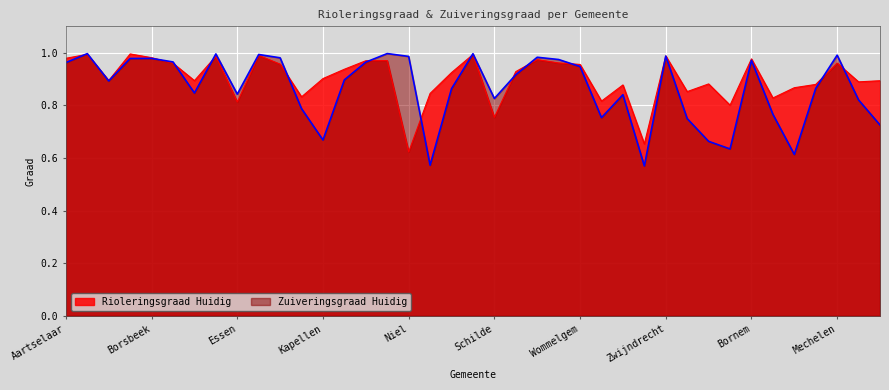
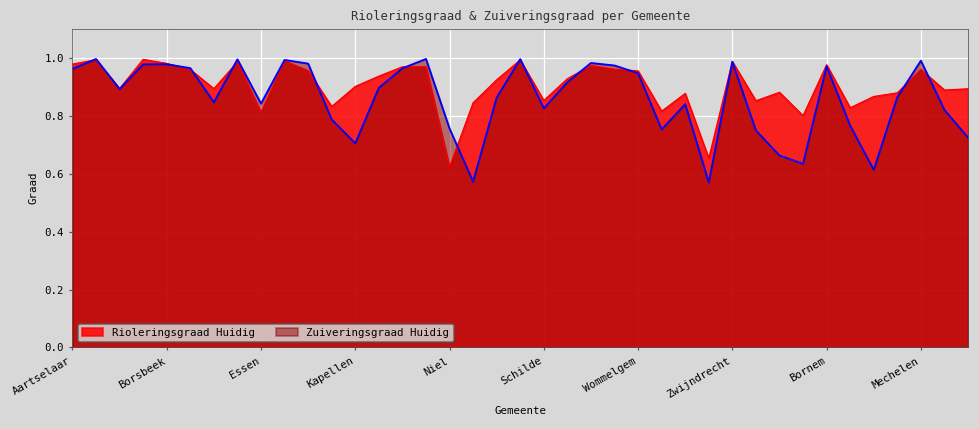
  {
    "Rioleringsgraad Huidig": {
      "Aartselaar": 0.98,
      "Essen": 0.81,
      "Kapellen": 0.90,
      "Niel": 0.62,
-     "Schilde": 0.75,
+     "Schilde": 0.85,
      "Mechelen": 0.96
    },
    "Zuiveringsgraad Huidig": {
      "Aartselaar": 0.96,
      "Essen": 0.84,
-     "Kapellen": 0.67,
-     "Niel": 0.99,
+     "Kapellen": 0.70,
+     "Niel": 0.76,
      "Schilde": 0.83,
      "Mechelen": 0.99
    }
  }
